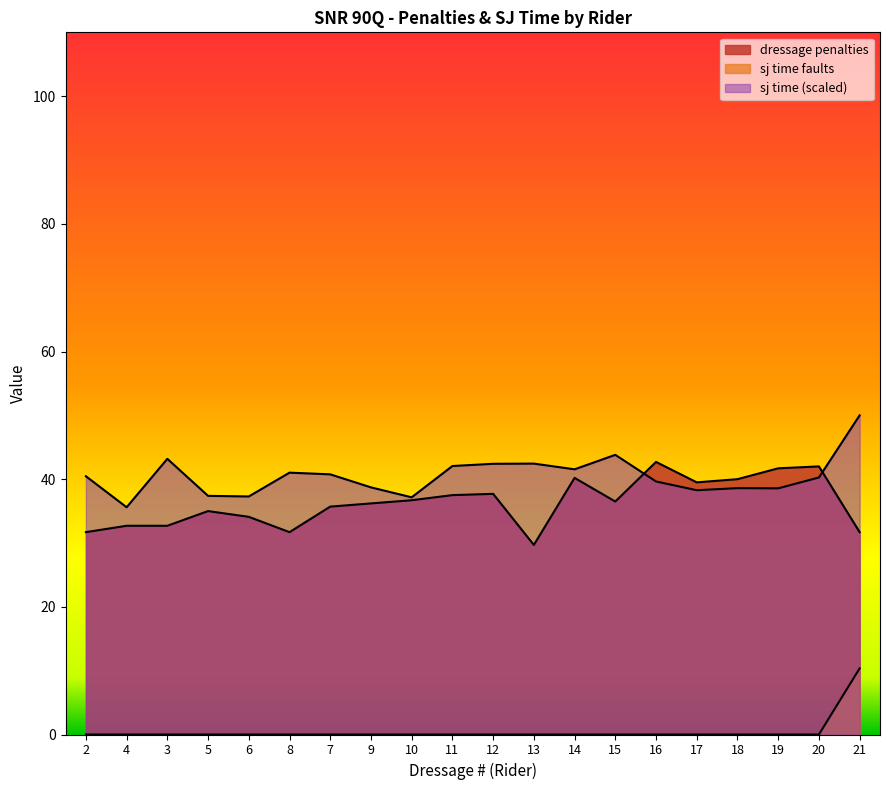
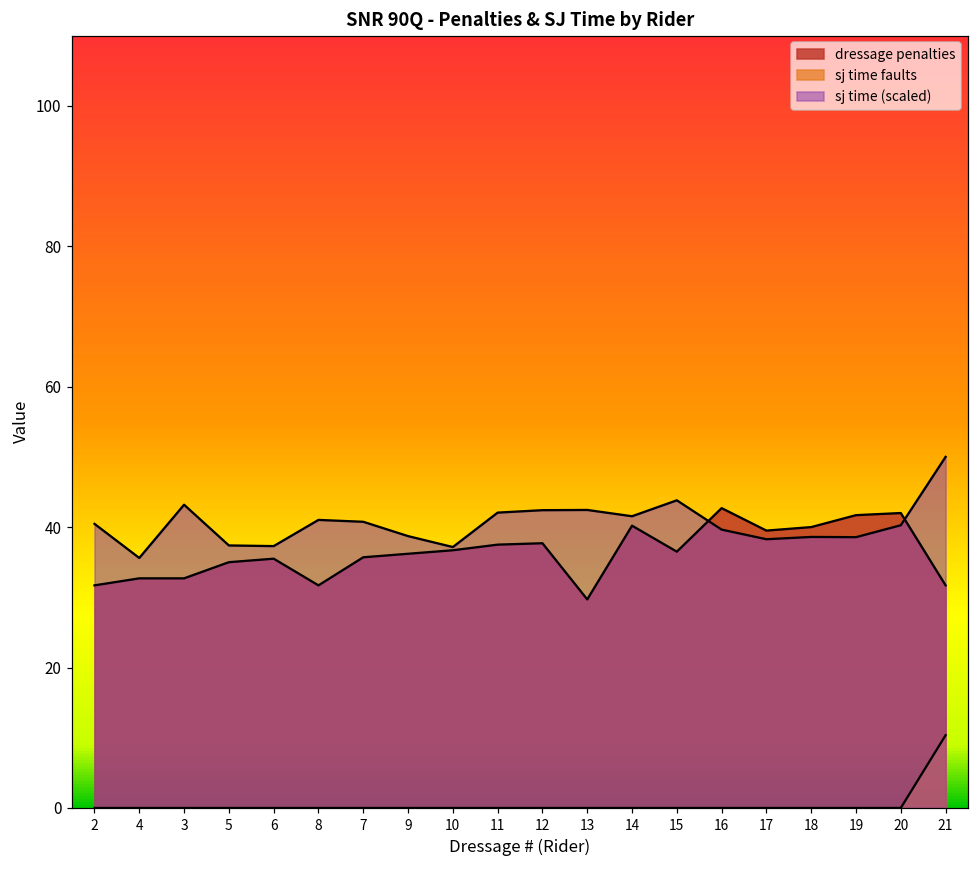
  {
    "dressage penalties": {
      "2": 32,
      "4": 33,
      "3": 33,
      "5": 35,
-     "6": 34,
+     "6": 36,
      "8": 32,
      "7": 36,
      "9": 36,
      "10": 37,
      "11": 38,
      "12": 38,
      "13": 30,
      "14": 40,
      "15": 37,
      "16": 43,
      "17": 40,
      "18": 40,
      "19": 42,
      "20": 42,
      "21": 32
    },
    "sj time faults": {
      "2": 0,
      "4": 0,
      "3": 0,
      "5": 0,
      "6": 0,
      "8": 0,
      "7": 0,
      "9": 0,
      "10": 0,
      "11": 0,
      "12": 0,
      "13": 0,
      "14": 0,
      "15": 0,
      "16": 0,
      "17": 0,
      "18": 0,
      "19": 0,
      "20": 0,
      "21": 10
    },
    "sj time (scaled)": {
      "2": 40,
      "4": 36,
      "3": 43,
      "5": 37,
      "6": 37,
      "8": 41,
      "7": 41,
      "9": 39,
      "10": 37,
      "11": 42,
      "12": 42,
      "13": 42,
      "14": 42,
      "15": 44,
      "16": 40,
      "17": 38,
      "18": 39,
      "19": 39,
      "20": 40,
      "21": 50
    }
  }
